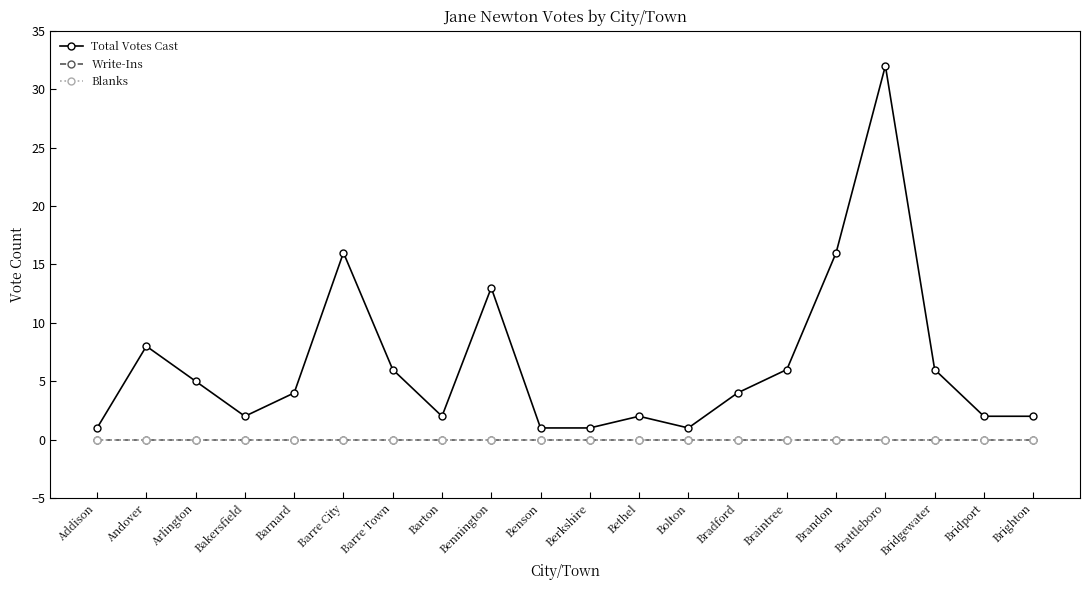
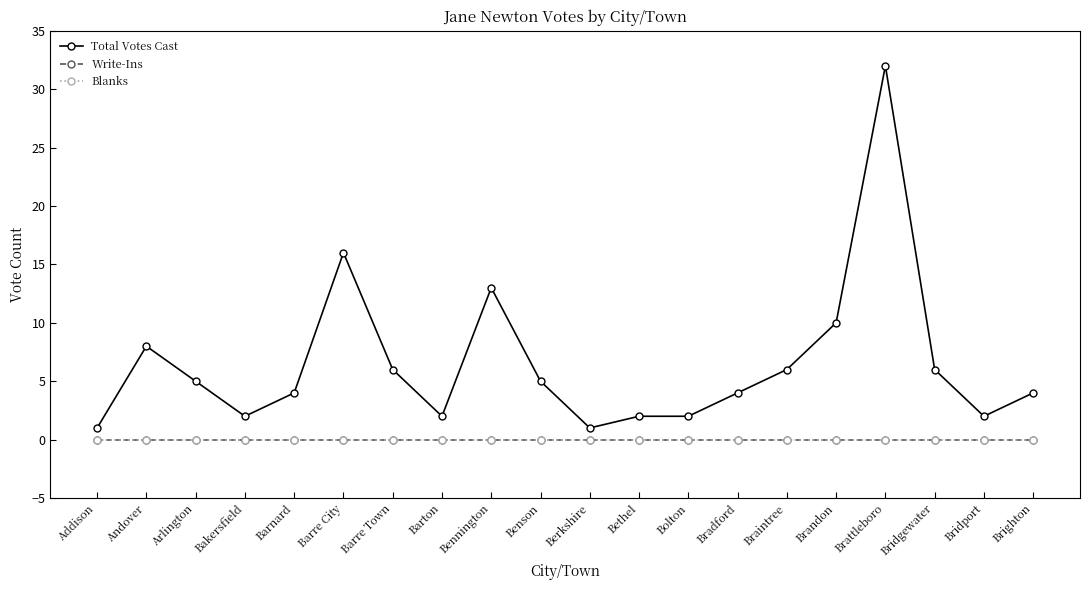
  {
    "Total Votes Cast": {
      "Addison": 1,
      "Andover": 8,
      "Arlington": 5,
      "Bakersfield": 2,
      "Barnard": 4,
      "Barre City": 16,
      "Barre Town": 6,
      "Barton": 2,
      "Bennington": 13,
-     "Benson": 1,
+     "Benson": 5,
      "Berkshire": 1,
      "Bethel": 2,
-     "Bolton": 1,
+     "Bolton": 2,
      "Bradford": 4,
      "Braintree": 6,
-     "Brandon": 16,
+     "Brandon": 10,
      "Brattleboro": 32,
      "Bridgewater": 6,
      "Bridport": 2,
-     "Brighton": 2
+     "Brighton": 4
    },
    "Blanks": {
      "Addison": 0,
      "Andover": 0,
      "Arlington": 0,
      "Bakersfield": 0,
      "Barnard": 0,
      "Barre City": 0,
      "Barre Town": 0,
      "Barton": 0,
      "Bennington": 0,
      "Benson": 0,
      "Berkshire": 0,
      "Bethel": 0,
      "Bolton": 0,
      "Bradford": 0,
      "Braintree": 0,
      "Brandon": 0,
      "Brattleboro": 0,
      "Bridgewater": 0,
      "Bridport": 0,
      "Brighton": 0
    }
  }
